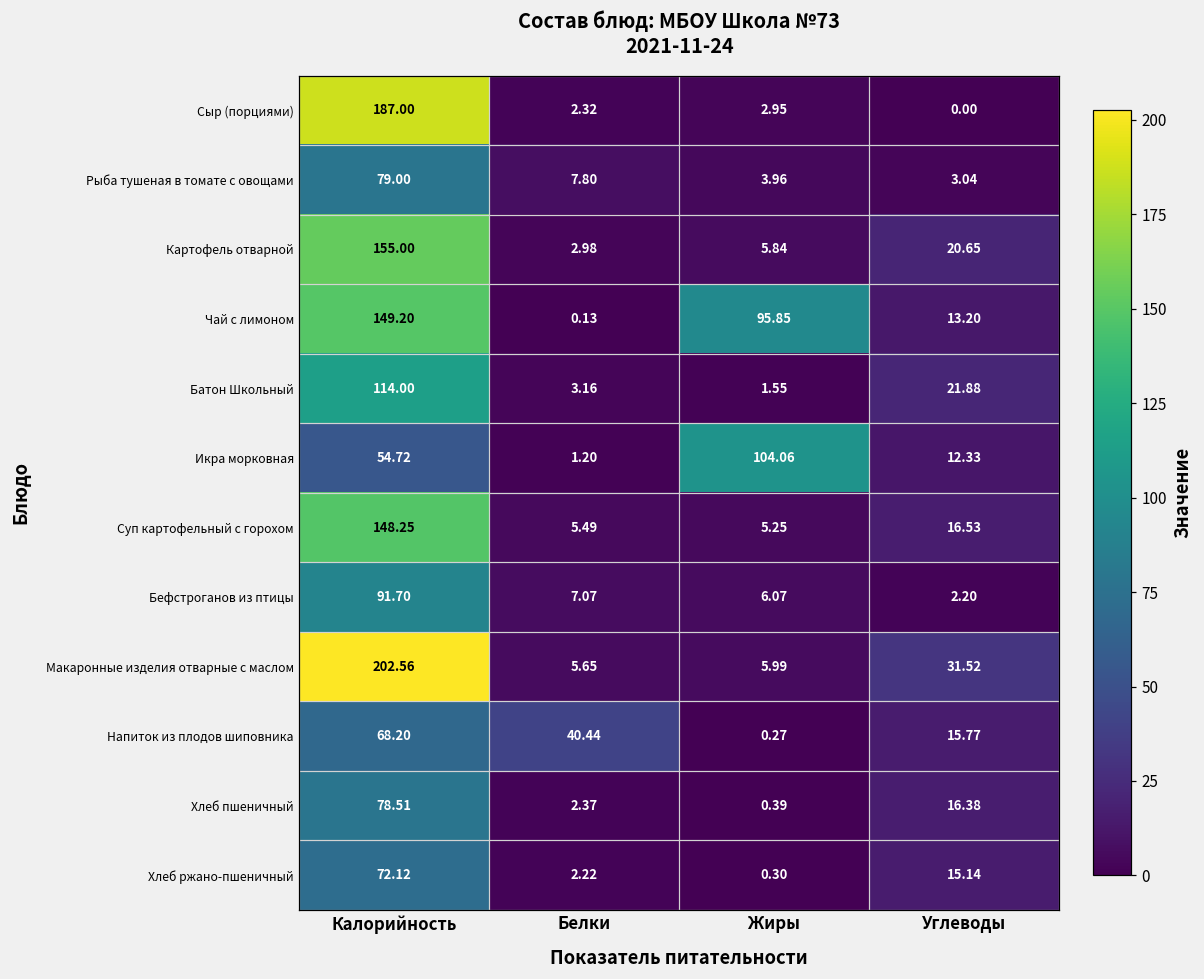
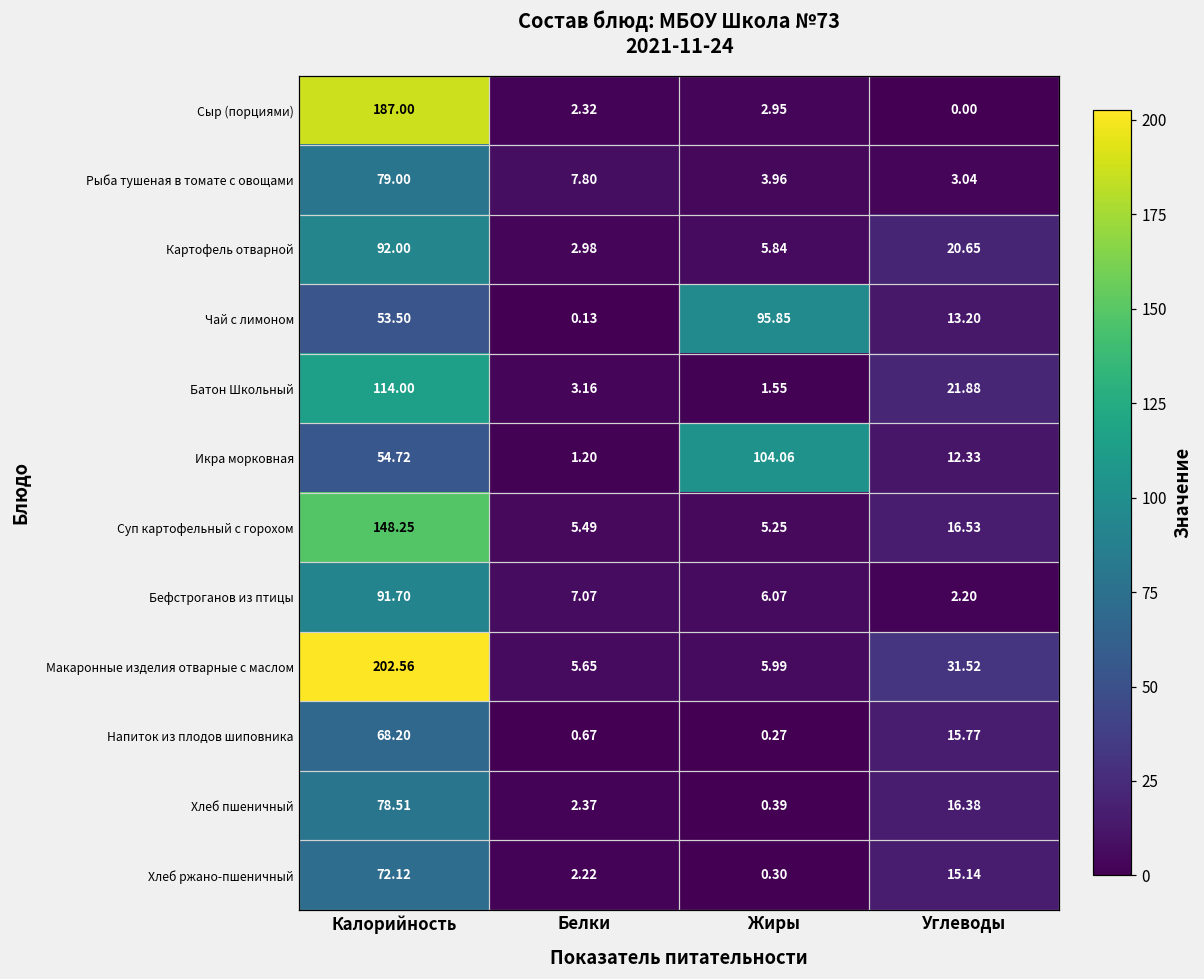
  {
    "Сыр (порциями)": {
      "Калорийность": 187.00,
      "Белки": 2.32,
      "Жиры": 2.95,
      "Углеводы": 0.00
    },
    "Рыба тушеная в томате с овощами": {
      "Калорийность": 79.00,
      "Белки": 7.80,
      "Жиры": 3.96,
      "Углеводы": 3.04
    },
    "Картофель отварной": {
-     "Калорийность": 155.00,
+     "Калорийность": 92.00,
      "Белки": 2.98,
      "Жиры": 5.84,
      "Углеводы": 20.65
    },
    "Чай с лимоном": {
-     "Калорийность": 149.20,
+     "Калорийность": 53.50,
      "Белки": 0.13,
      "Жиры": 95.85,
      "Углеводы": 13.20
    },
    "Батон Школьный": {
      "Калорийность": 114.00,
      "Белки": 3.16,
      "Жиры": 1.55,
      "Углеводы": 21.88
    },
    "Икра морковная": {
      "Калорийность": 54.72,
      "Белки": 1.20,
      "Жиры": 104.06,
      "Углеводы": 12.33
    },
    "Суп картофельный с горохом": {
      "Калорийность": 148.25,
      "Белки": 5.49,
      "Жиры": 5.25,
      "Углеводы": 16.53
    },
    "Бефстроганов из птицы": {
      "Калорийность": 91.70,
      "Белки": 7.07,
      "Жиры": 6.07,
      "Углеводы": 2.20
    },
    "Макаронные изделия отварные с маслом": {
      "Калорийность": 202.56,
      "Белки": 5.65,
      "Жиры": 5.99,
      "Углеводы": 31.52
    },
    "Напиток из плодов шиповника": {
      "Калорийность": 68.20,
-     "Белки": 40.44,
+     "Белки": 0.67,
      "Жиры": 0.27,
      "Углеводы": 15.77
    },
    "Хлеб пшеничный": {
      "Калорийность": 78.51,
      "Белки": 2.37,
      "Жиры": 0.39,
      "Углеводы": 16.38
    },
    "Хлеб ржано-пшеничный": {
      "Калорийность": 72.12,
      "Белки": 2.22,
      "Жиры": 0.30,
      "Углеводы": 15.14
    }
  }
